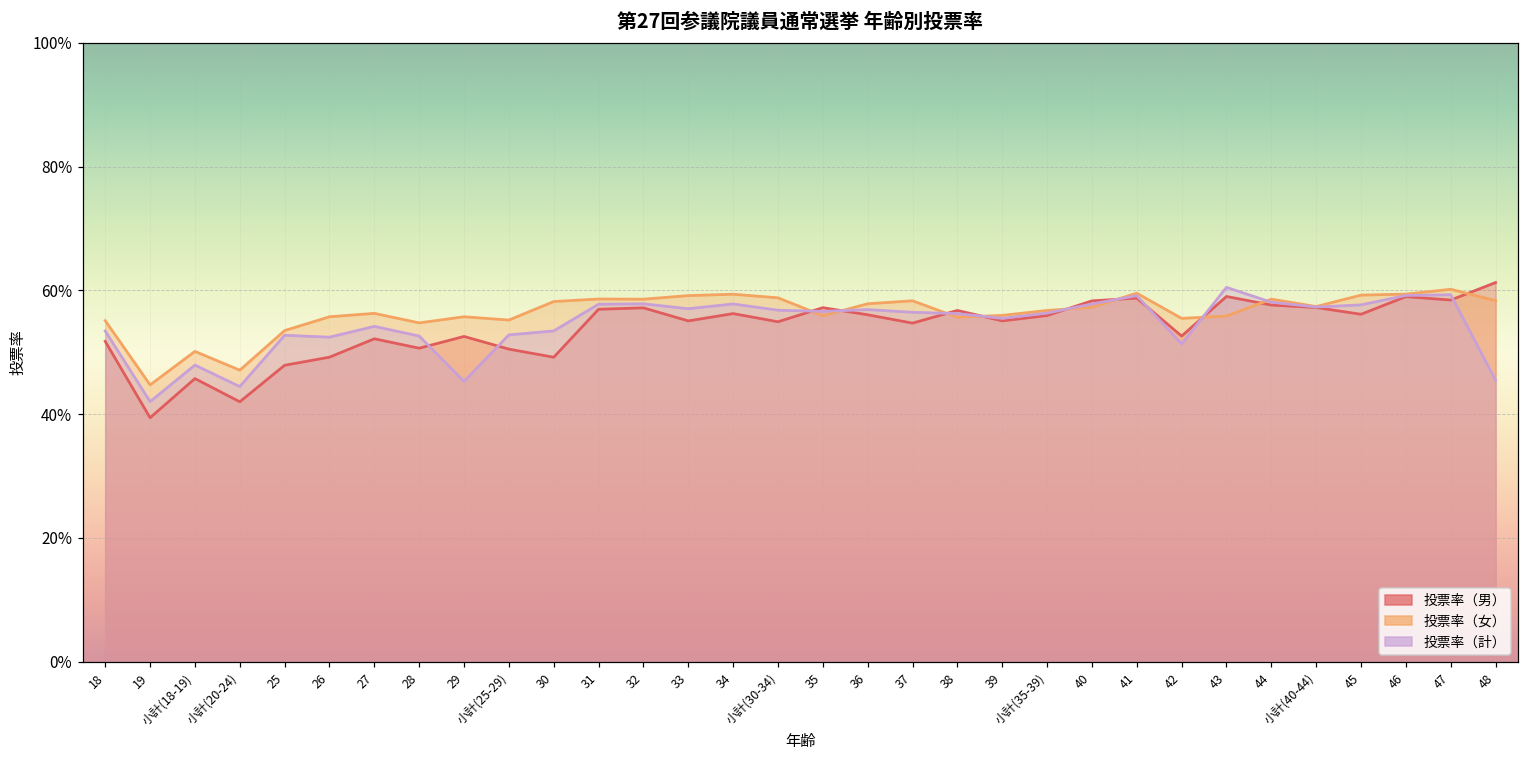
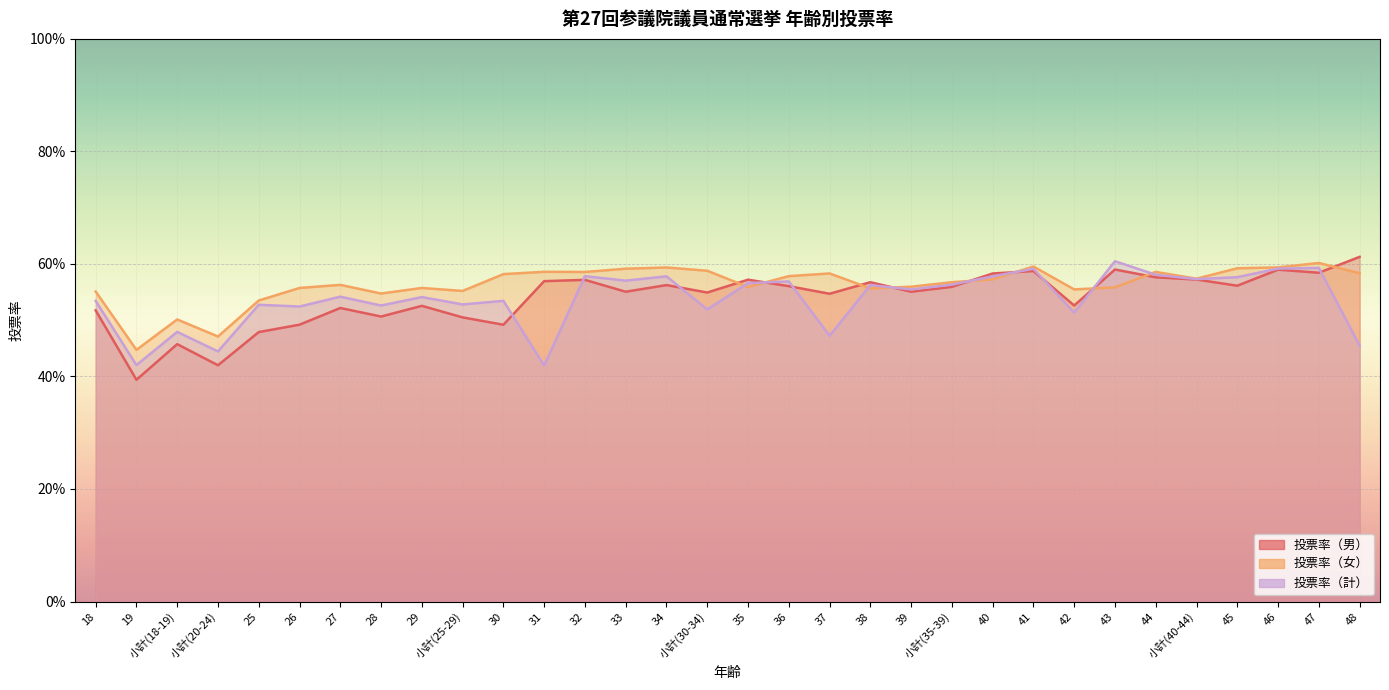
  {
    "投票率（計）": {
      "18": "53%",
      "19": "42%",
      "小計(18-19)": "48%",
      "小計(20-24)": "44%",
      "25": "53%",
      "26": "52%",
      "27": "54%",
      "28": "53%",
-     "29": "45%",
+     "29": "54%",
      "小計(25-29)": "53%",
      "30": "53%",
-     "31": "58%",
+     "31": "42%",
      "32": "58%",
      "33": "57%",
      "34": "58%",
-     "小計(30-34)": "57%",
+     "小計(30-34)": "52%",
      "35": "57%",
      "36": "57%",
-     "37": "56%",
+     "37": "47%",
      "38": "56%",
      "40": "58%",
      "42": "51%",
      "43": "60%",
      "44": "58%",
      "45": "58%",
      "47": "59%",
      "48": "45%"
    }
  }
